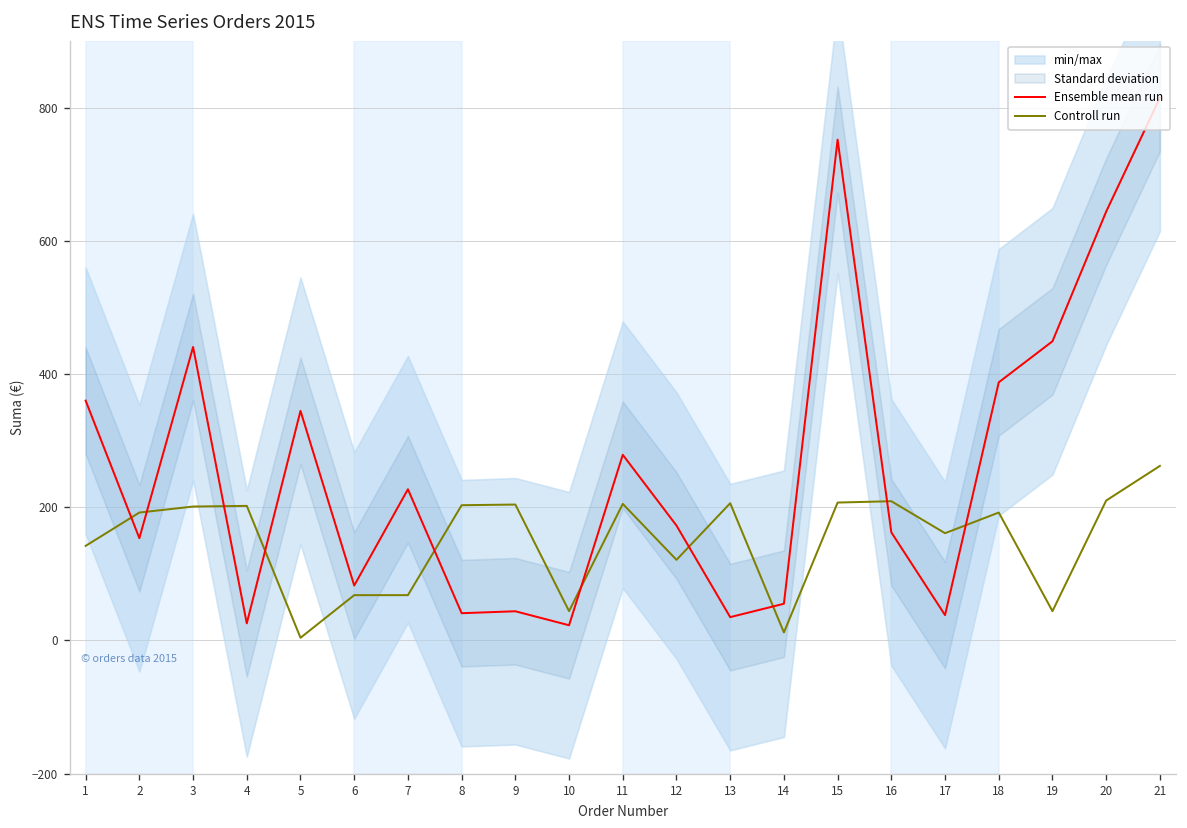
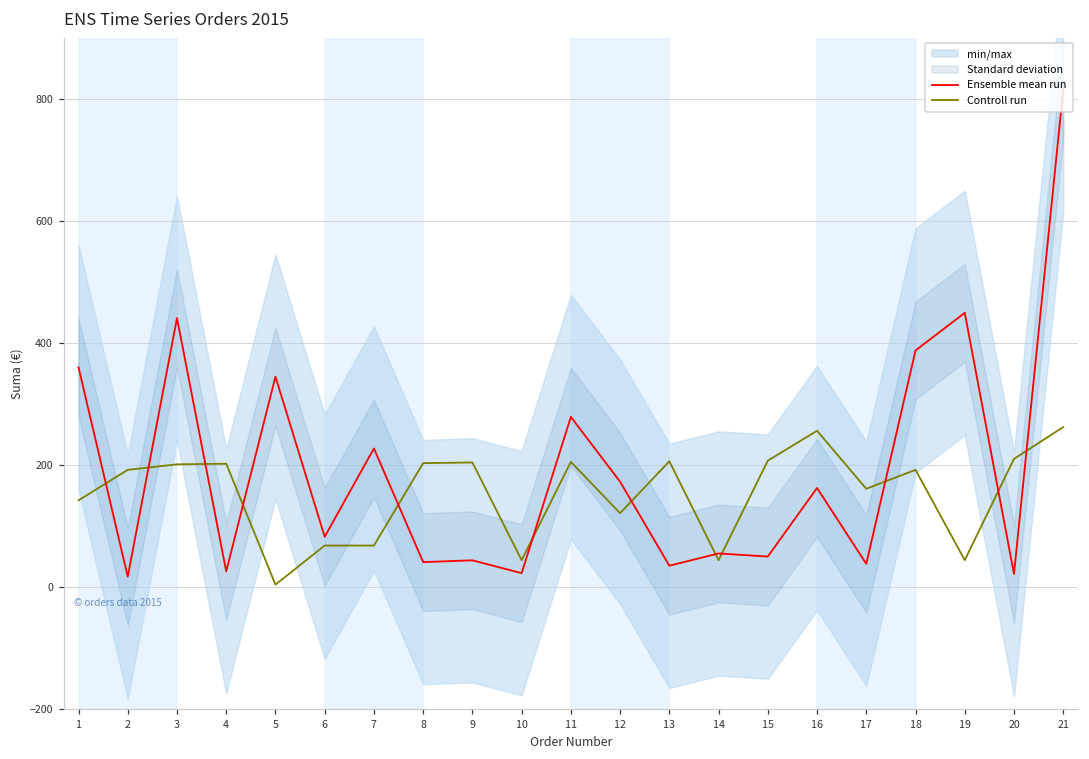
  {
    "Ensemble mean run": {
      "1": 360,
-     "2": 150,
+     "2": 20,
      "3": 440,
      "4": 30,
      "5": 340,
      "6": 80,
      "7": 230,
      "8": 40,
      "9": 40,
      "10": 20,
      "11": 280,
      "12": 170,
      "13": 30,
      "14": 60,
-     "15": 750,
+     "15": 50,
      "16": 160,
      "17": 40,
      "18": 390,
      "19": 450,
-     "20": 640
+     "20": 20
    },
    "Controll run": {
      "1": 140,
      "2": 190,
      "3": 200,
      "4": 200,
      "5": 0,
      "6": 70,
      "7": 70,
      "8": 200,
      "9": 200,
      "10": 40,
      "11": 210,
      "12": 120,
      "13": 210,
-     "14": 10,
+     "14": 40,
      "15": 210,
-     "16": 210,
+     "16": 260,
      "17": 160,
      "18": 190,
      "19": 40,
      "20": 210,
      "21": 260
    }
  }
